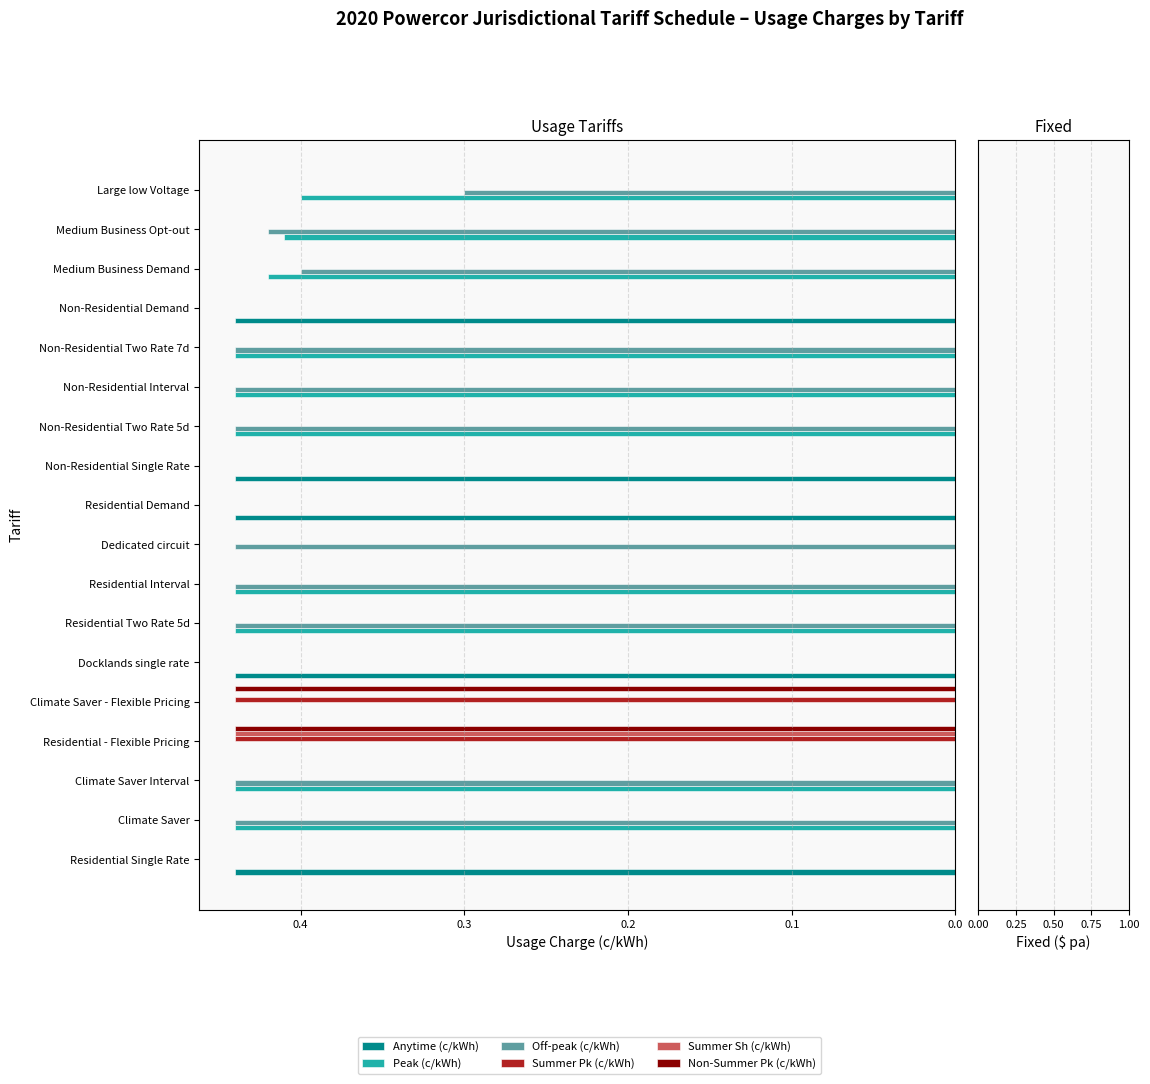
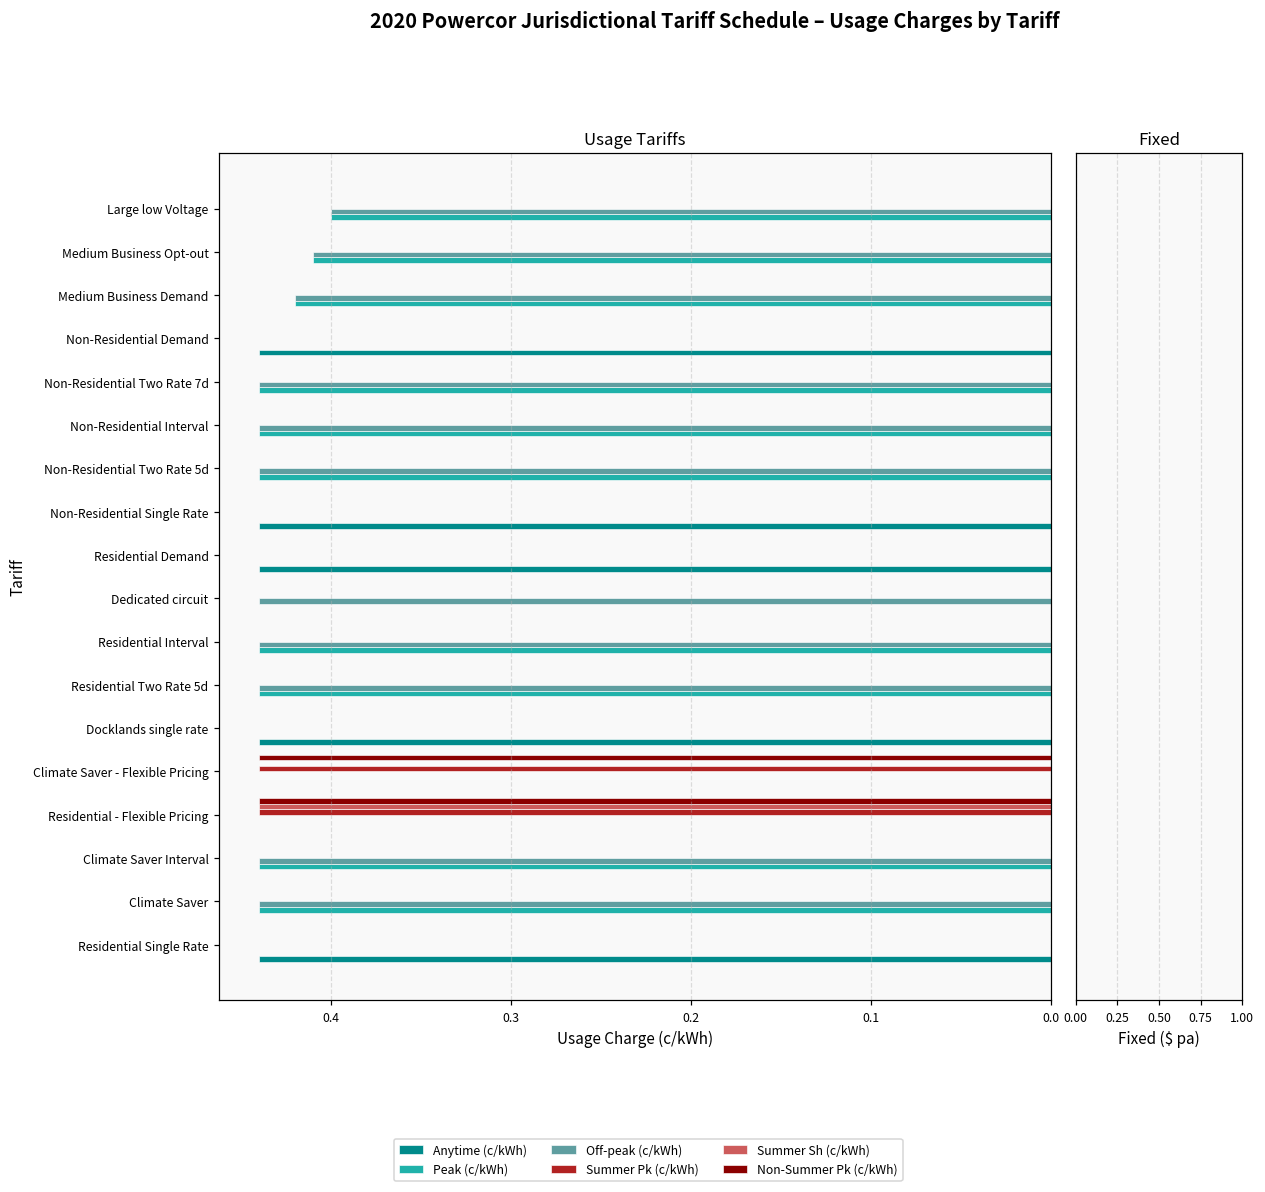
  {
    "Usage Tariffs": {
      "Off-peak (c/kWh)": {
-       "Large low Voltage": 0.3,
-       "Medium Business Opt-out": 0.42,
-       "Medium Business Demand": 0.40,
+       "Large low Voltage": 0.4,
+       "Medium Business Opt-out": 0.41,
+       "Medium Business Demand": 0.42,
        "Non-Residential Demand": 0.00,
        "Non-Residential Two Rate 7d": 0.44,
        "Non-Residential Interval": 0.44,
        "Non-Residential Two Rate 5d": 0.44,
        "Non-Residential Single Rate": 0.00,
        "Residential Demand": 0.00,
        "Dedicated circuit": 0.44,
        "Residential Interval": 0.44,
        "Residential Two Rate 5d": 0.44,
        "Docklands single rate": 0.00,
        "Climate Saver - Flexible Pricing": 0.00,
        "Residential - Flexible Pricing": 0.00,
        "Climate Saver Interval": 0.44,
        "Climate Saver": 0.44,
        "Residential Single Rate": 0.00
      },
      "Summer Pk (c/kWh)": {
        "Large low Voltage": 0.00,
        "Medium Business Opt-out": 0.00,
        "Medium Business Demand": 0.00,
        "Non-Residential Demand": 0.00,
        "Non-Residential Two Rate 7d": 0.00,
        "Non-Residential Interval": 0.00,
        "Non-Residential Two Rate 5d": 0.00,
        "Non-Residential Single Rate": 0.00,
        "Residential Demand": 0.00,
        "Dedicated circuit": 0.00,
        "Residential Interval": 0.00,
        "Residential Two Rate 5d": 0.00,
        "Docklands single rate": 0.00,
        "Climate Saver - Flexible Pricing": 0.44,
        "Residential - Flexible Pricing": 0.44,
        "Climate Saver Interval": 0.00,
        "Climate Saver": 0.00,
        "Residential Single Rate": 0.00
      },
      "Summer Sh (c/kWh)": {
        "Large low Voltage": 0.00,
        "Medium Business Opt-out": 0.00,
        "Medium Business Demand": 0.00,
        "Non-Residential Demand": 0.00,
        "Non-Residential Two Rate 7d": 0.00,
        "Non-Residential Interval": 0.00,
        "Non-Residential Two Rate 5d": 0.00,
        "Non-Residential Single Rate": 0.00,
        "Residential Demand": 0.00,
        "Dedicated circuit": 0.00,
        "Residential Interval": 0.00,
        "Residential Two Rate 5d": 0.00,
        "Docklands single rate": 0.00,
        "Climate Saver - Flexible Pricing": 0.00,
        "Residential - Flexible Pricing": 0.44,
        "Climate Saver Interval": 0.00,
        "Climate Saver": 0.00,
        "Residential Single Rate": 0.00
      },
      "Non-Summer Pk (c/kWh)": {
        "Large low Voltage": 0.00,
        "Medium Business Opt-out": 0.00,
        "Medium Business Demand": 0.00,
        "Non-Residential Demand": 0.00,
        "Non-Residential Two Rate 7d": 0.00,
        "Non-Residential Interval": 0.00,
        "Non-Residential Two Rate 5d": 0.00,
        "Non-Residential Single Rate": 0.00,
        "Residential Demand": 0.00,
        "Dedicated circuit": 0.00,
        "Residential Interval": 0.00,
        "Residential Two Rate 5d": 0.00,
        "Docklands single rate": 0.00,
        "Climate Saver - Flexible Pricing": 0.44,
        "Residential - Flexible Pricing": 0.44,
        "Climate Saver Interval": 0.00,
        "Climate Saver": 0.00,
        "Residential Single Rate": 0.00
      }
    }
  }
